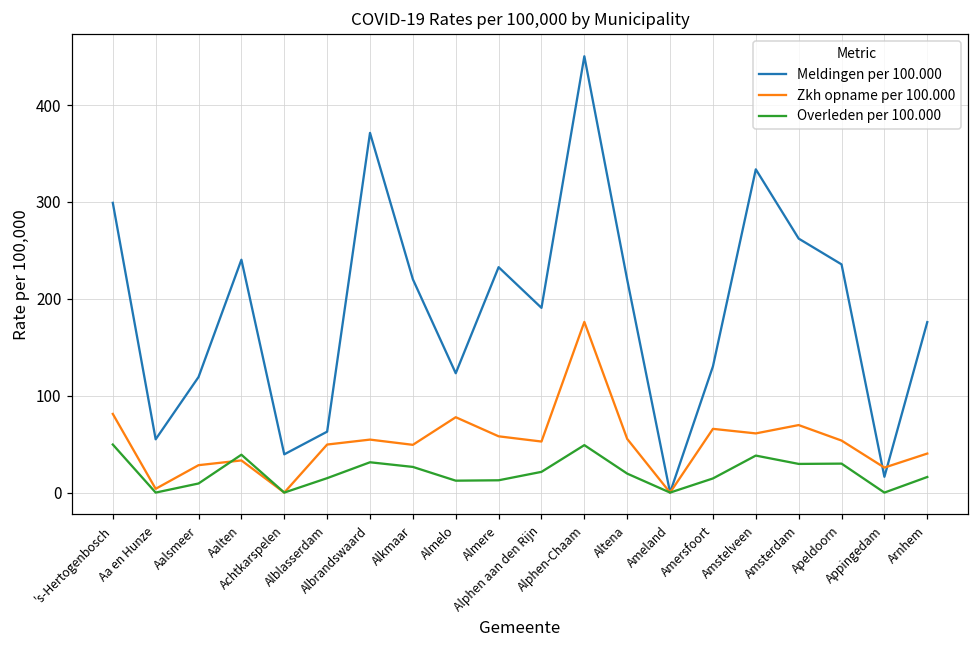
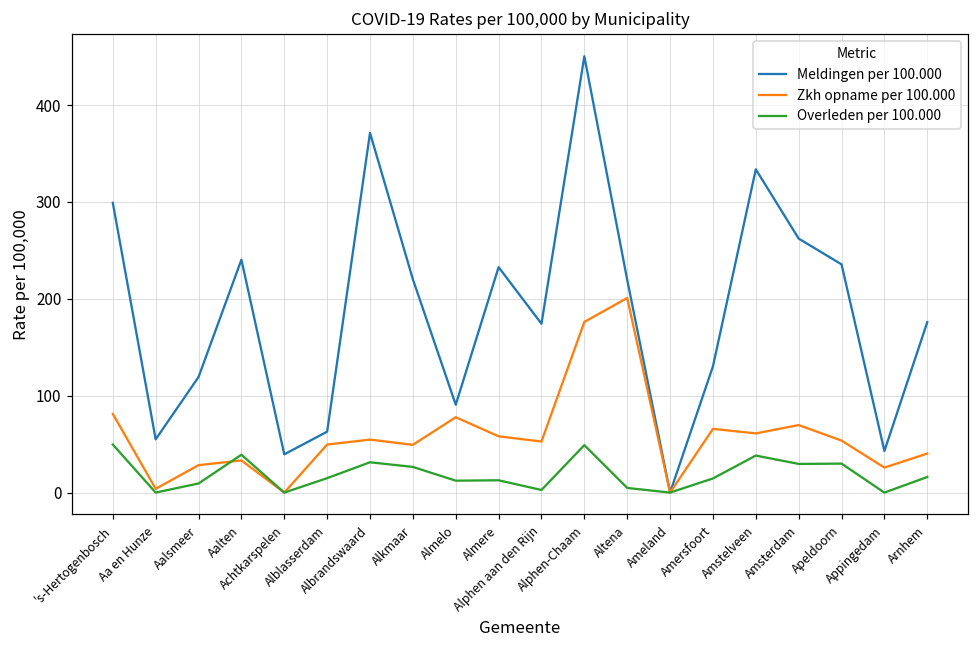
  {
    "Meldingen per 100.000": {
      "'s-Hertogenbosch": 300,
      "Aa en Hunze": 60,
      "Aalsmeer": 120,
      "Aalten": 240,
      "Achtkarspelen": 40,
      "Alblasserdam": 60,
      "Albrandswaard": 370,
      "Alkmaar": 220,
-     "Almelo": 120,
+     "Almelo": 90,
      "Almere": 230,
-     "Alphen aan den Rijn": 190,
+     "Alphen aan den Rijn": 170,
      "Alphen-Chaam": 450,
      "Altena": 220,
      "Amersfoort": 130,
      "Amstelveen": 330,
      "Amsterdam": 260,
      "Apeldoorn": 240,
-     "Appingedam": 20,
+     "Appingedam": 40,
      "Arnhem": 180
    },
    "Zkh opname per 100.000": {
      "'s-Hertogenbosch": 80,
      "Aa en Hunze": 0,
      "Aalsmeer": 30,
      "Aalten": 30,
      "Alblasserdam": 50,
      "Albrandswaard": 50,
      "Alkmaar": 50,
      "Almelo": 80,
      "Almere": 60,
      "Alphen aan den Rijn": 50,
      "Alphen-Chaam": 180,
-     "Altena": 60,
+     "Altena": 200,
      "Amersfoort": 70,
      "Amstelveen": 60,
      "Amsterdam": 70,
      "Apeldoorn": 50,
      "Appingedam": 30,
      "Arnhem": 40
    },
    "Overleden per 100.000": {
      "'s-Hertogenbosch": 50,
      "Aa en Hunze": 0,
      "Aalsmeer": 10,
      "Aalten": 40,
      "Alblasserdam": 10,
      "Albrandswaard": 30,
      "Alkmaar": 30,
      "Almelo": 10,
      "Almere": 10,
-     "Alphen aan den Rijn": 20,
+     "Alphen aan den Rijn": 0,
      "Alphen-Chaam": 50,
-     "Altena": 20,
+     "Altena": 0,
      "Amersfoort": 10,
      "Amstelveen": 40,
      "Amsterdam": 30,
      "Apeldoorn": 30,
      "Appingedam": 0,
      "Arnhem": 20
    }
  }
